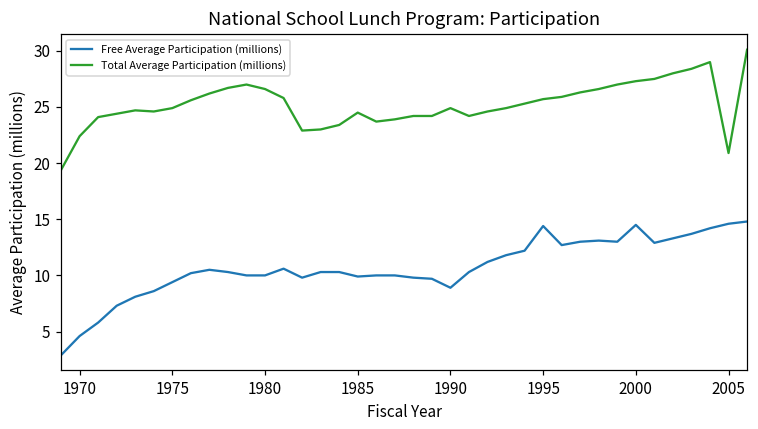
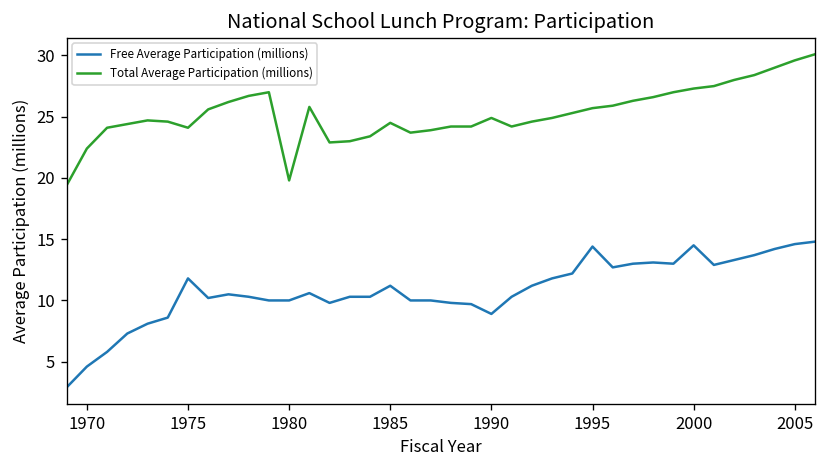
  {
    "Free Average Participation (millions)": {
      "1970": 4.6,
-     "1975": 9.4,
+     "1975": 11.8,
      "1980": 10.0,
-     "1985": 9.9,
+     "1985": 11.2,
      "1990": 8.9,
      "1995": 14.4,
      "2000": 14.5,
      "2005": 14.6
    },
    "Total Average Participation (millions)": {
      "1970": 22.4,
-     "1975": 24.9,
-     "1980": 26.6,
+     "1975": 24.1,
+     "1980": 19.8,
      "1985": 24.5,
      "1990": 24.9,
      "1995": 25.7,
      "2000": 27.3,
-     "2005": 20.9
+     "2005": 29.6
    }
  }
